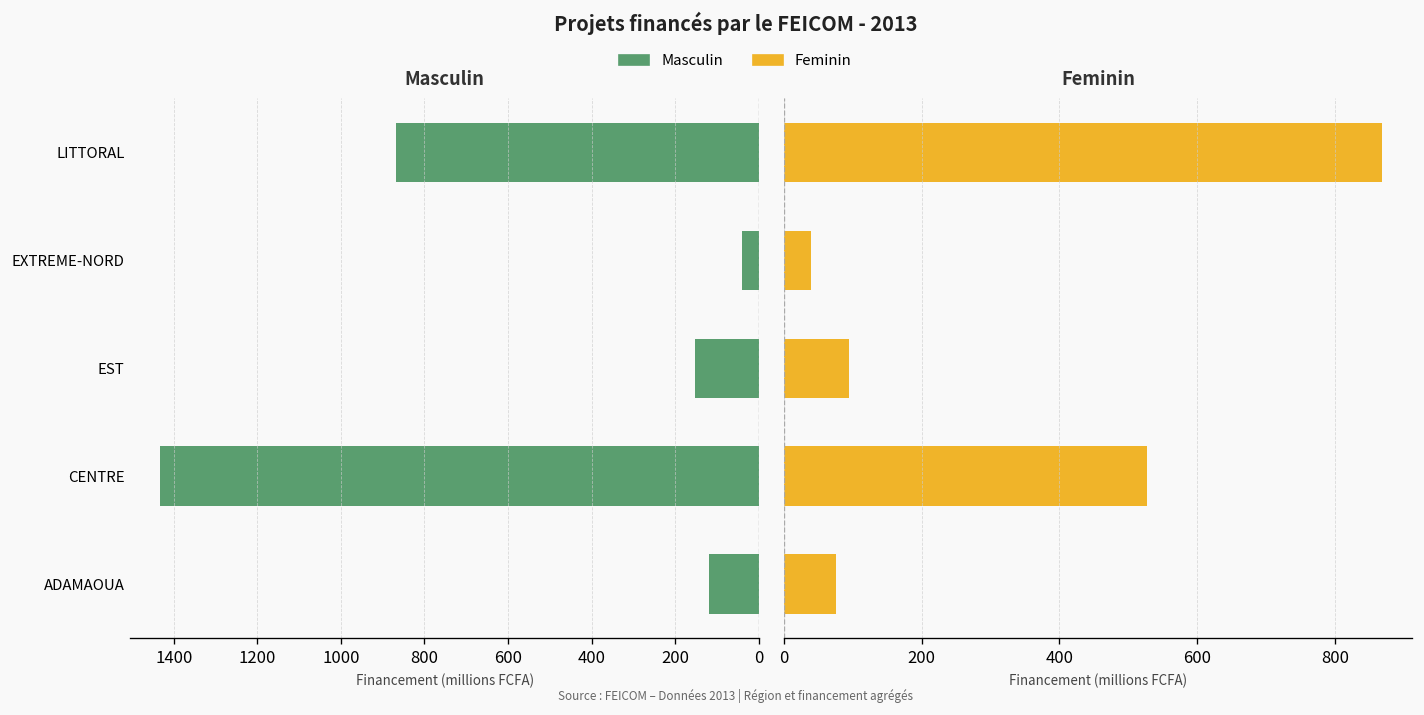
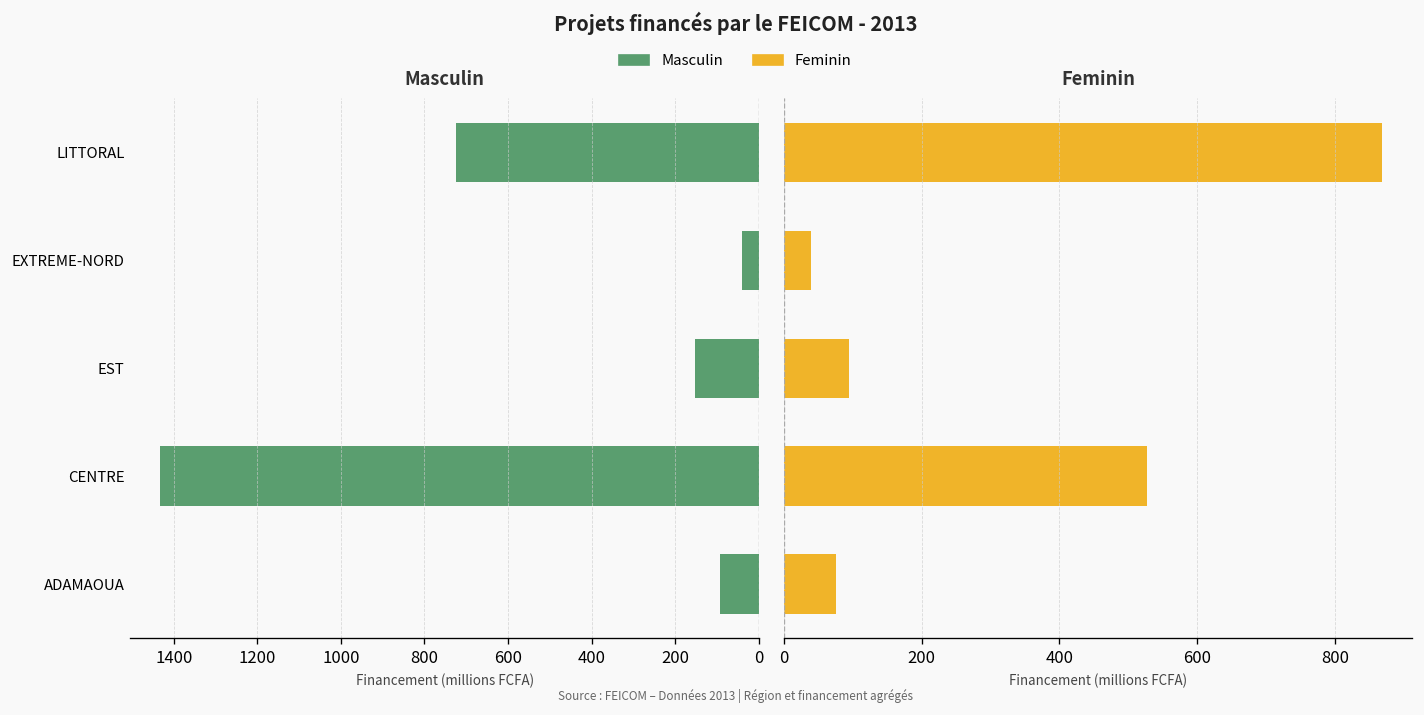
  {
    "Masculin": {
-     "LITTORAL": 870,
+     "LITTORAL": 720,
      "EXTREME-NORD": 40,
      "EST": 150,
      "CENTRE": 1430,
-     "ADAMAOUA": 120
+     "ADAMAOUA": 90
    }
  }
